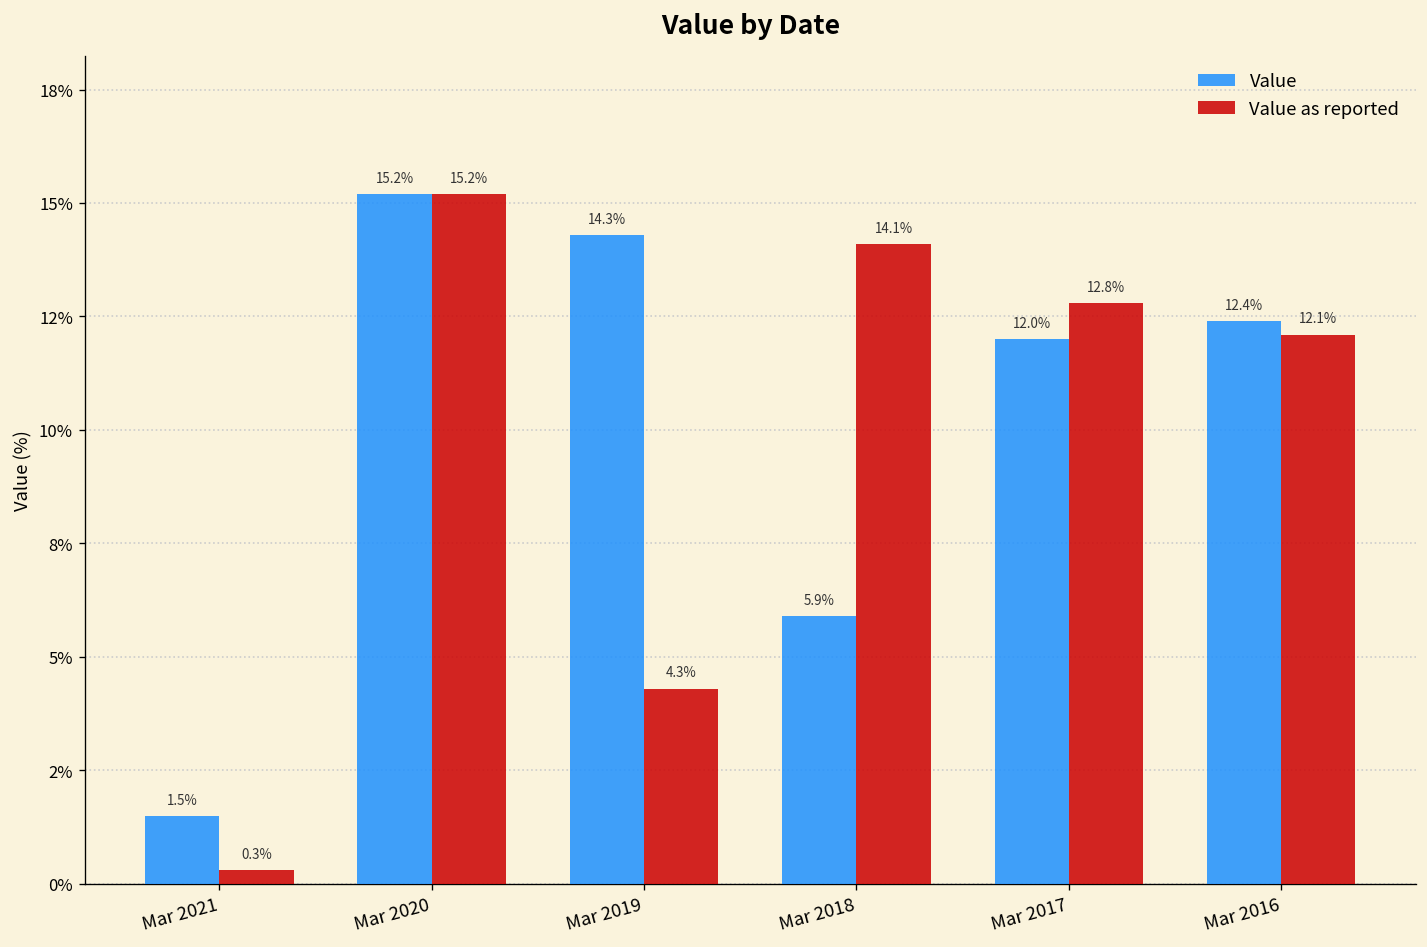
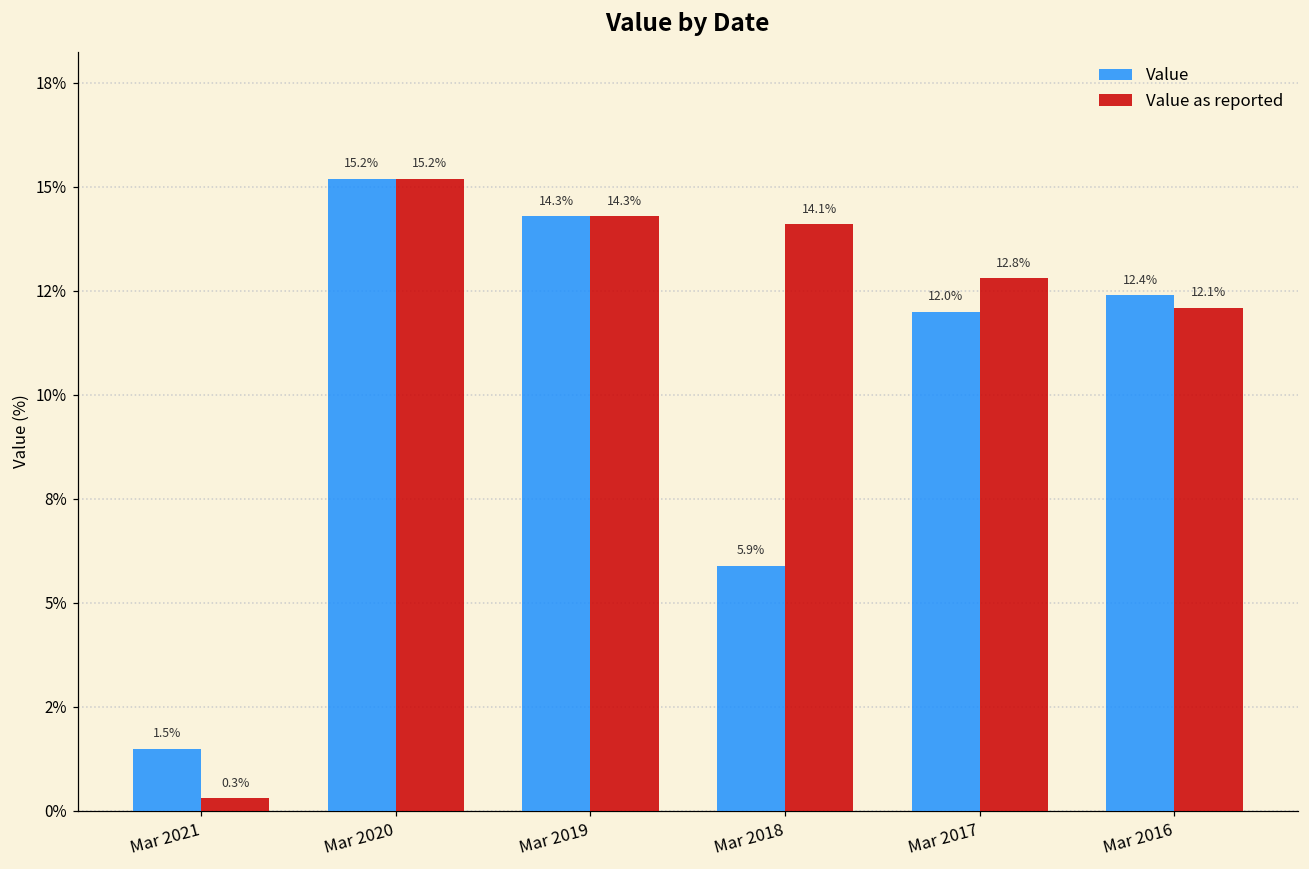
  {
    "Value": {
      "Mar 2021": "1.5%",
      "Mar 2020": "15.2%",
      "Mar 2019": "14.3%",
      "Mar 2018": "5.9%",
      "Mar 2017": "12.0%",
      "Mar 2016": "12.4%"
    },
    "Value as reported": {
      "Mar 2021": "0.3%",
      "Mar 2020": "15.2%",
-     "Mar 2019": "4.3%",
+     "Mar 2019": "14.3%",
      "Mar 2018": "14.1%",
      "Mar 2017": "12.8%",
      "Mar 2016": "12.1%"
    }
  }
